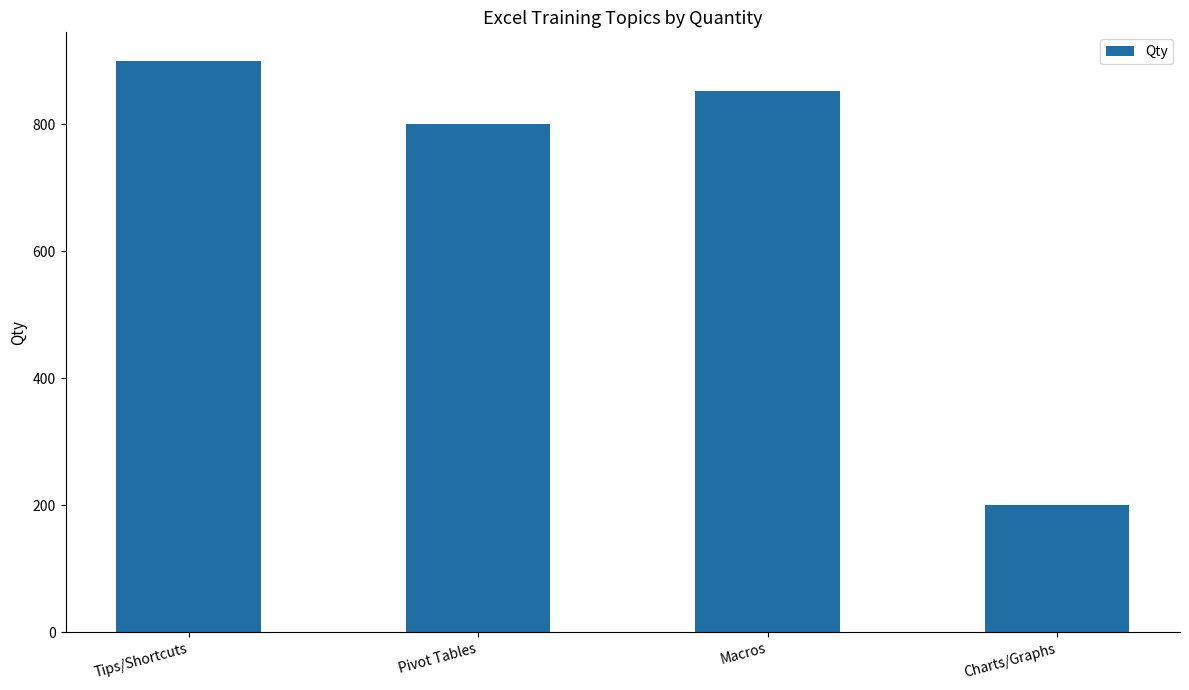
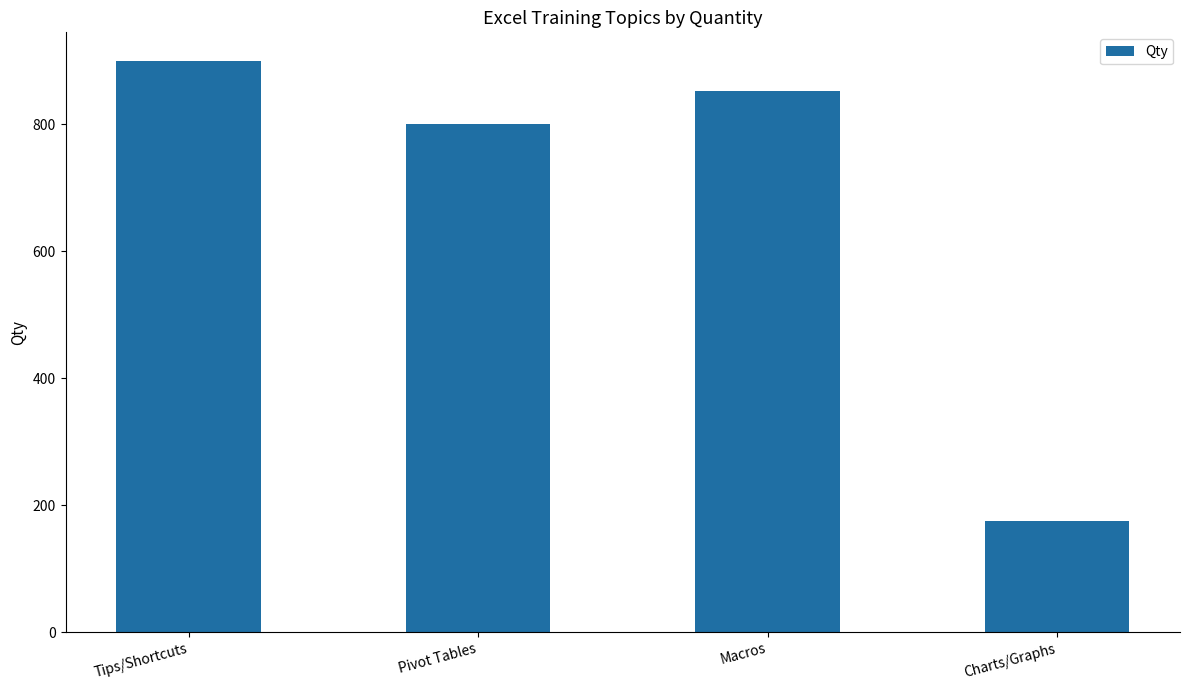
  {
    "Tips/Shortcuts": 900,
    "Pivot Tables": 800,
    "Macros": 850,
-   "Charts/Graphs": 200
+   "Charts/Graphs": 180
  }
